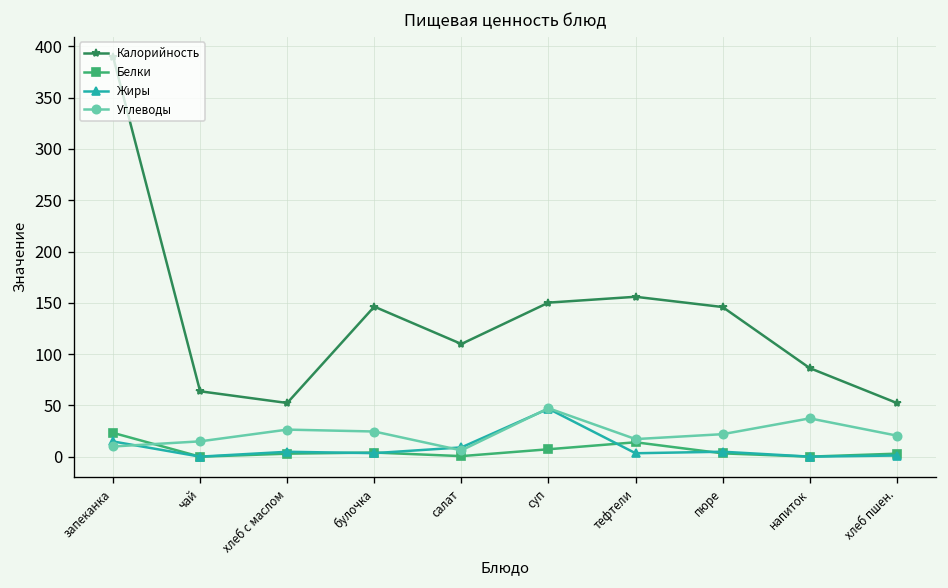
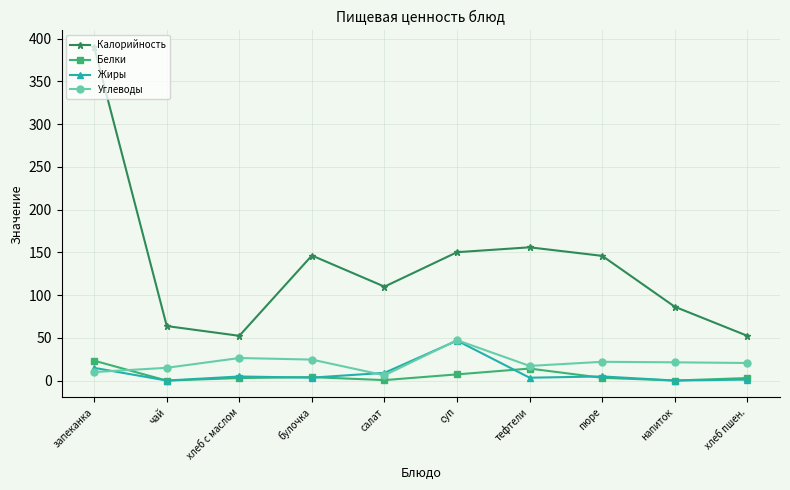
  {
    "Жиры": {
      "запеканка": 10,
      "тефтели": 0
    },
    "Углеводы": {
      "запеканка": 10,
      "чай": 20,
      "хлеб с маслом": 30,
      "булочка": 20,
      "тефтели": 20,
      "пюре": 20,
-     "напиток": 40,
+     "напиток": 20,
      "хлеб пшен.": 20
    }
  }
